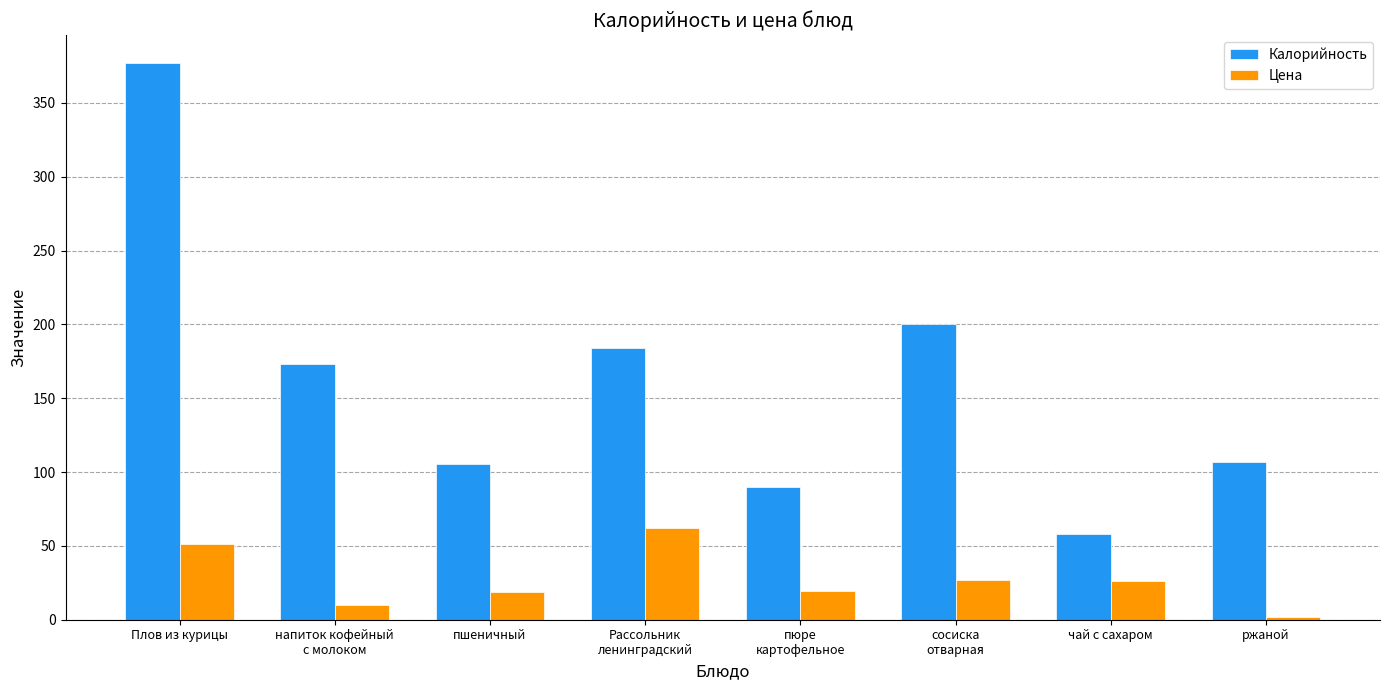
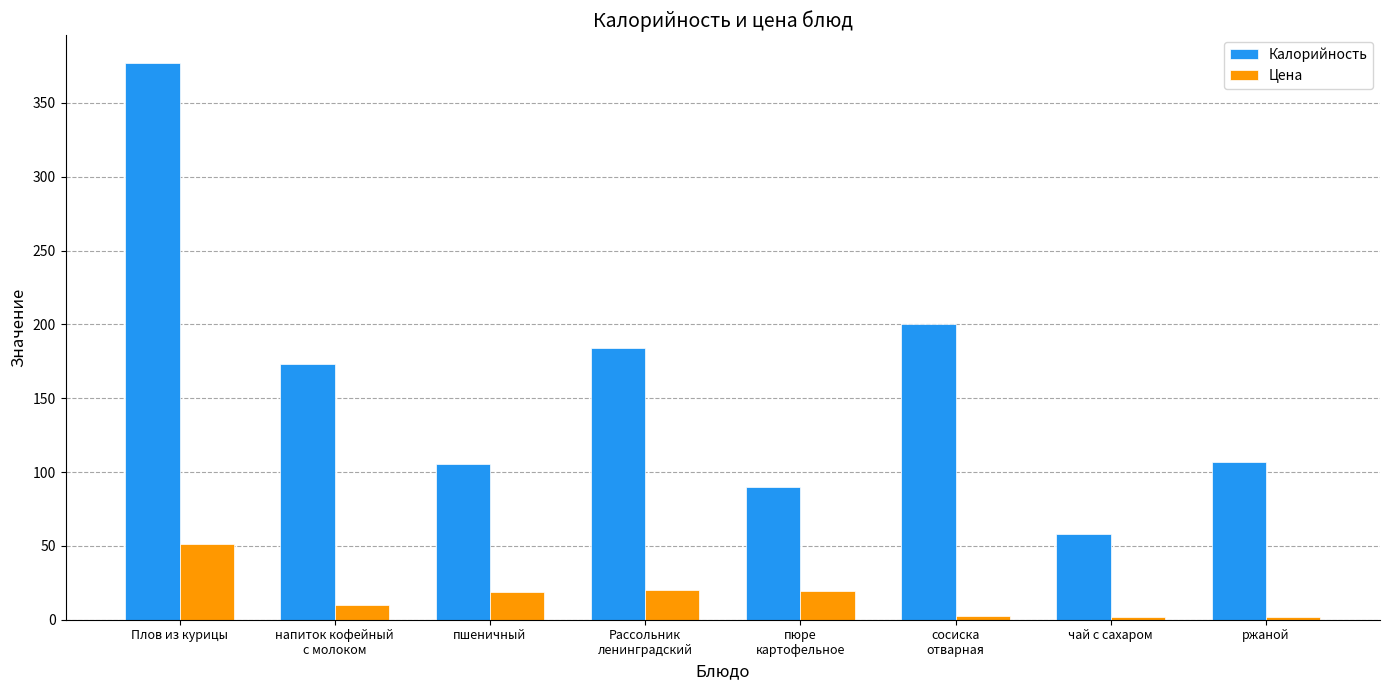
  {
    "Калорийность": {
      "Плов из курицы": 377,
      "напиток кофейный с молоком": 173,
      "пшеничный": 105,
      "Рассольник ленинградский": 184,
      "пюре картофельное": 90,
      "сосиска отварная": 200,
      "чай с сахаром": 58,
      "ржаной": 107
    },
    "Цена": {
      "Плов из курицы": 51,
      "напиток кофейный с молоком": 10,
      "пшеничный": 19,
-     "Рассольник ленинградский": 62,
+     "Рассольник ленинградский": 20,
      "пюре картофельное": 19,
-     "сосиска отварная": 27,
-     "чай с сахаром": 26,
+     "сосиска отварная": 3,
+     "чай с сахаром": 2,
      "ржаной": 2
    }
  }
